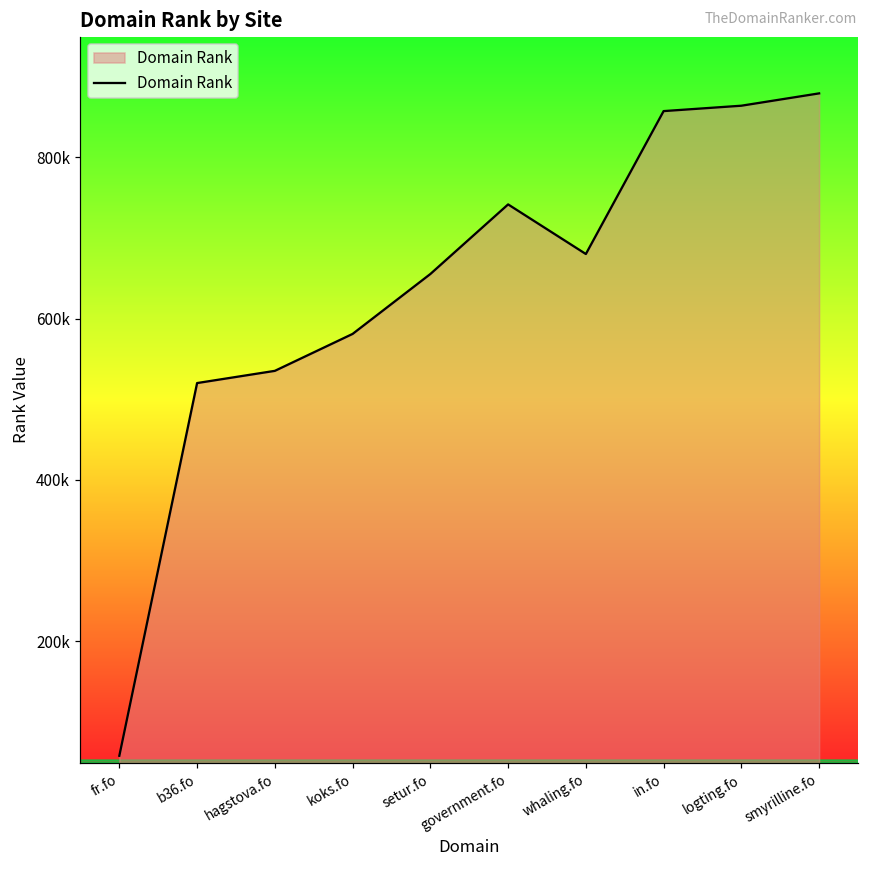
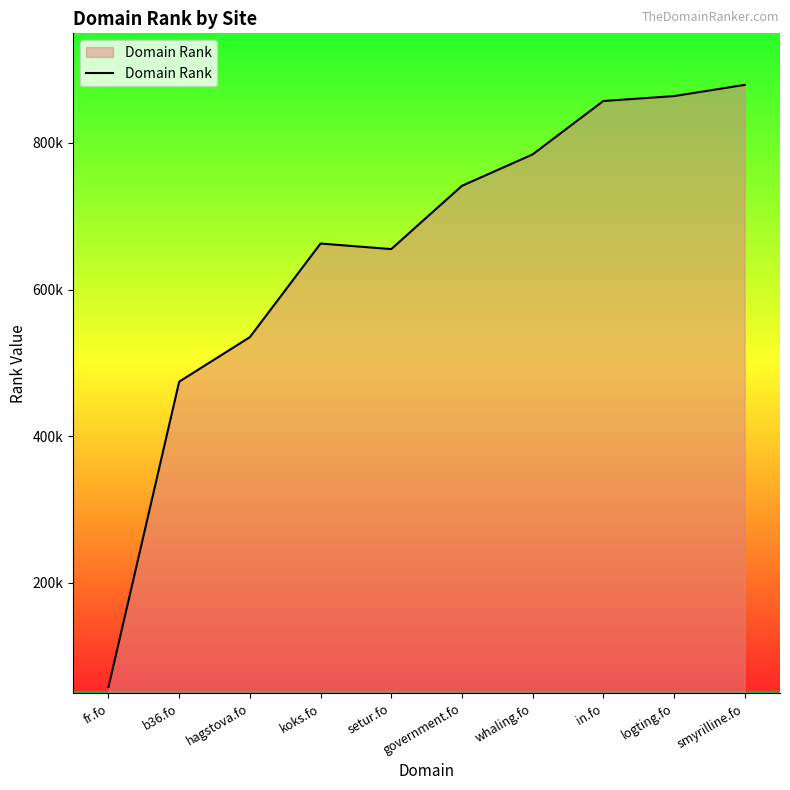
  {
    "fr.fo": 60000,
-   "b36.fo": 520000,
+   "b36.fo": 470000,
    "hagstova.fo": 540000,
-   "koks.fo": 580000,
+   "koks.fo": 660000,
    "setur.fo": 660000,
    "government.fo": 740000,
-   "whaling.fo": 680000,
+   "whaling.fo": 780000,
    "in.fo": 860000,
    "logting.fo": 860000,
    "smyrilline.fo": 880000
  }
